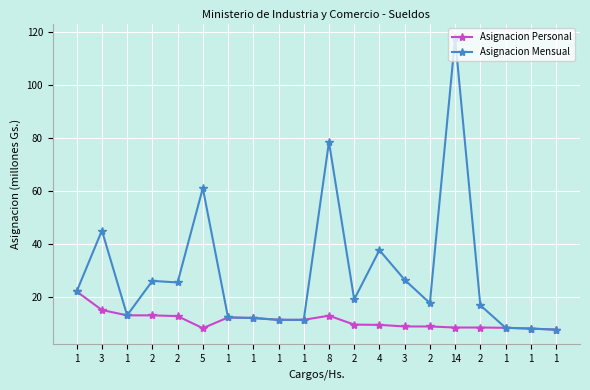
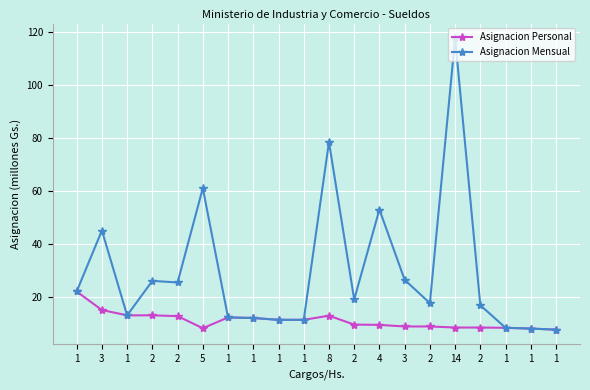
  {
    "Asignacion Personal": {
      "5": 8,
      "8": 13,
      "4": 9,
      "14": 8
    },
    "Asignacion Mensual": {
      "5": 61,
      "8": 78,
-     "4": 38
+     "4": 53
    }
  }
